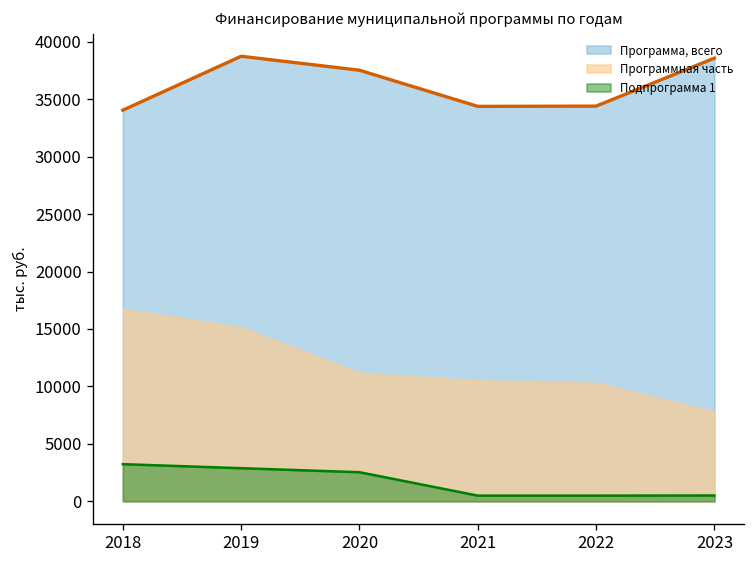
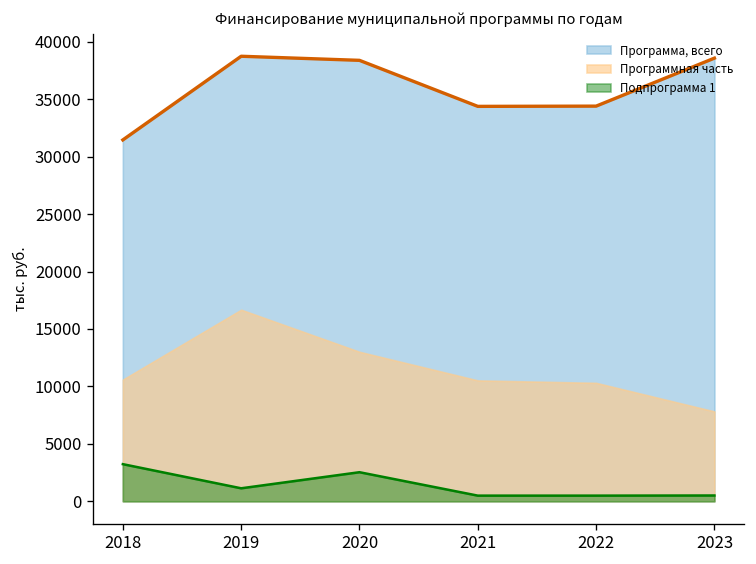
  {
    "Программа, всего": {
-     "2018": 34000,
+     "2018": 31000,
      "2019": 39000,
-     "2020": 37500,
+     "2020": 38400,
      "2021": 34000,
      "2022": 34000,
      "2023": 39000
    },
    "Программная часть": {
-     "2018": 17000,
-     "2019": 15000,
-     "2020": 11000,
+     "2018": 11000,
+     "2019": 17000,
+     "2020": 13000,
      "2021": 11000,
      "2022": 10000,
      "2023": 8000
    },
    "Подпрограмма 1": {
      "2018": 3000,
-     "2019": 3000,
+     "2019": 1000,
      "2020": 3000,
      "2021": 0,
      "2022": 0,
      "2023": 1000
    }
  }
